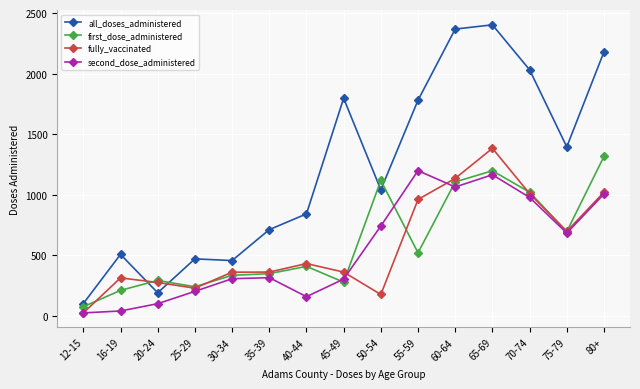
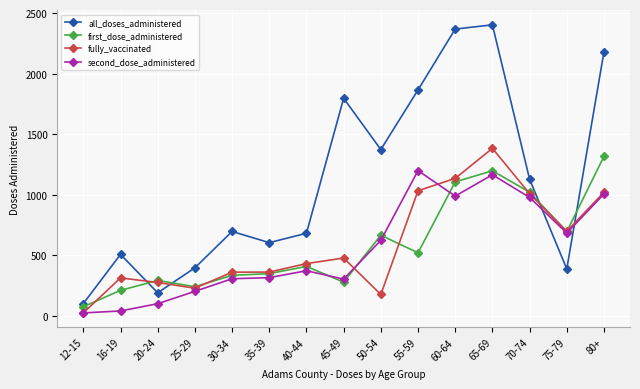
  {
    "all_doses_administered": {
      "12-15": 100,
      "16-19": 510,
      "20-24": 190,
-     "25-29": 470,
-     "30-34": 460,
-     "35-39": 710,
-     "40-44": 840,
+     "25-29": 400,
+     "30-34": 700,
+     "35-39": 610,
+     "40-44": 680,
      "45-49": 1800,
-     "50-54": 1040,
-     "55-59": 1780,
+     "50-54": 1370,
+     "55-59": 1870,
      "60-64": 2370,
      "65-69": 2400,
-     "70-74": 2030,
-     "75-79": 1400,
+     "70-74": 1130,
+     "75-79": 390,
      "80+": 2180
    },
    "first_dose_administered": {
      "12-15": 80,
      "16-19": 210,
      "30-34": 340,
      "40-44": 410,
      "45-49": 280,
-     "50-54": 1120,
+     "50-54": 670,
      "55-59": 520,
      "60-64": 1110,
      "65-69": 1200,
      "80+": 1320
    },
    "fully_vaccinated": {
      "16-19": 320,
      "30-34": 360,
      "40-44": 430,
-     "45-49": 360,
+     "45-49": 480,
      "50-54": 180,
-     "55-59": 960,
+     "55-59": 1030,
      "60-64": 1140,
      "65-69": 1380
    },
    "second_dose_administered": {
      "16-19": 40,
      "20-24": 100,
      "25-29": 200,
      "30-34": 310,
      "35-39": 320,
-     "40-44": 160,
+     "40-44": 370,
      "45-49": 310,
-     "50-54": 740,
+     "50-54": 630,
      "55-59": 1200,
-     "60-64": 1070,
+     "60-64": 990,
      "65-69": 1170,
      "70-74": 980
    }
  }
